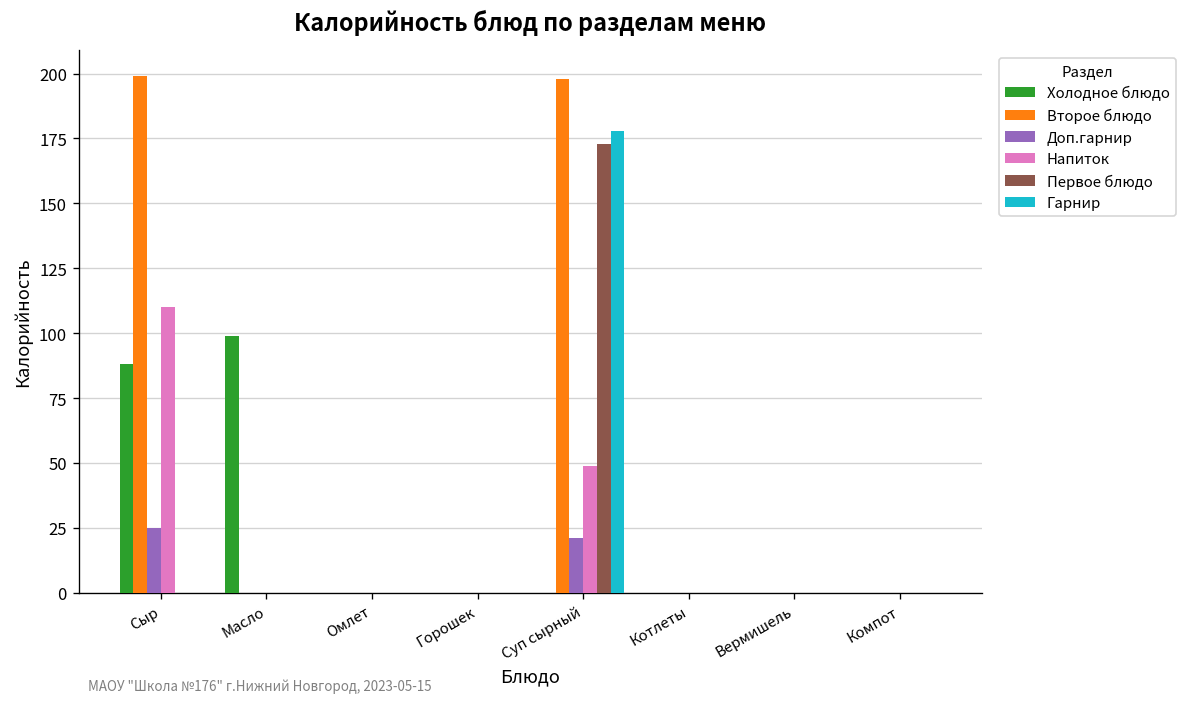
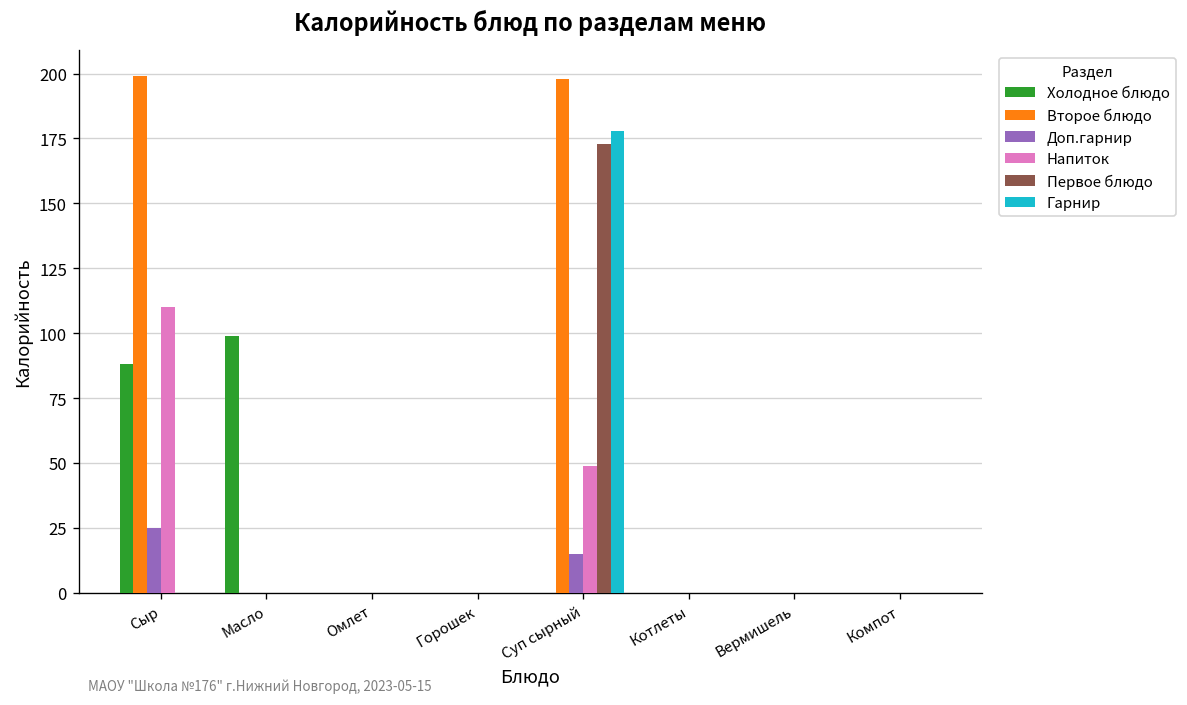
  {
    "Холодное блюдо": {
      "Сыр": 88,
      "Масло": 99,
      "Омлет": 0,
      "Горошек": 0,
      "Суп сырный": 0,
      "Котлеты": 0,
      "Вермишель": 0,
      "Компот": 0
    },
    "Второе блюдо": {
      "Сыр": 199,
      "Масло": 0,
      "Омлет": 0,
      "Горошек": 0,
      "Суп сырный": 198,
      "Котлеты": 0,
      "Вермишель": 0,
      "Компот": 0
    },
    "Доп.гарнир": {
      "Сыр": 25,
      "Масло": 0,
      "Омлет": 0,
      "Горошек": 0,
-     "Суп сырный": 21,
+     "Суп сырный": 15,
      "Котлеты": 0,
      "Вермишель": 0,
      "Компот": 0
    },
    "Напиток": {
      "Сыр": 110,
      "Масло": 0,
      "Омлет": 0,
      "Горошек": 0,
      "Суп сырный": 49,
      "Котлеты": 0,
      "Вермишель": 0,
      "Компот": 0
    },
    "Первое блюдо": {
      "Сыр": 0,
      "Масло": 0,
      "Омлет": 0,
      "Горошек": 0,
      "Суп сырный": 173,
      "Котлеты": 0,
      "Вермишель": 0,
      "Компот": 0
    },
    "Гарнир": {
      "Сыр": 0,
      "Масло": 0,
      "Омлет": 0,
      "Горошек": 0,
      "Суп сырный": 178,
      "Котлеты": 0,
      "Вермишель": 0,
      "Компот": 0
    }
  }
